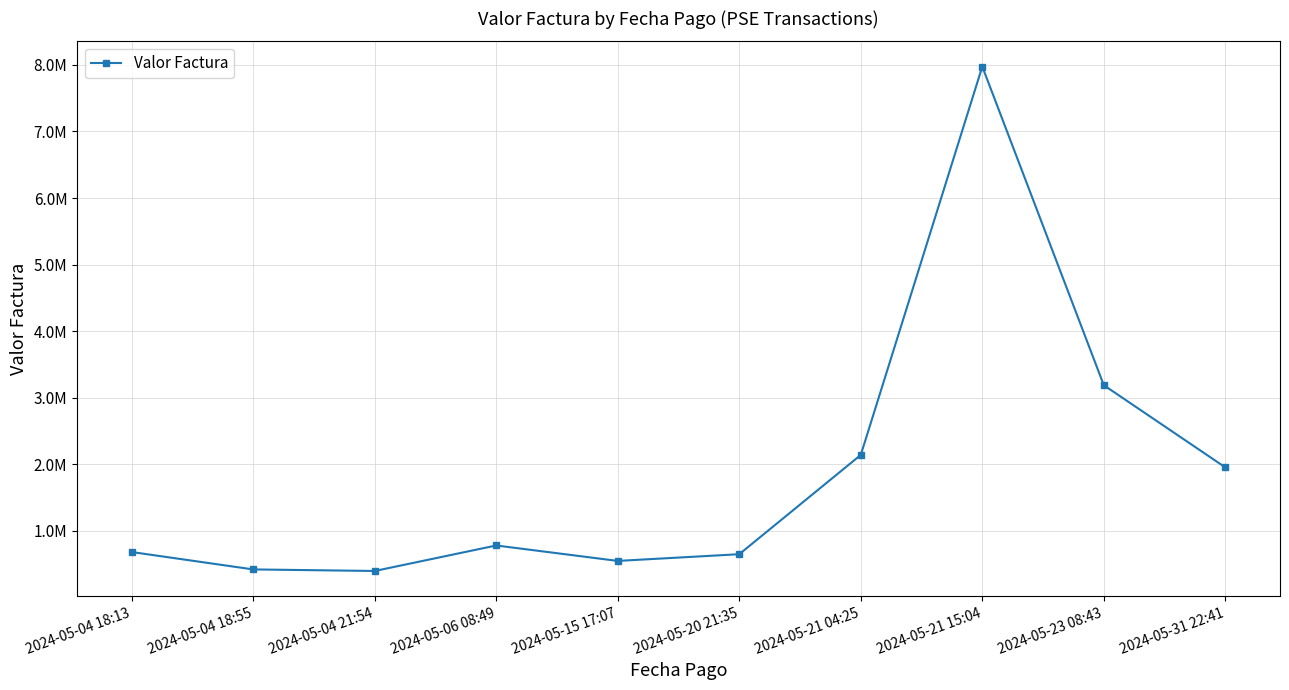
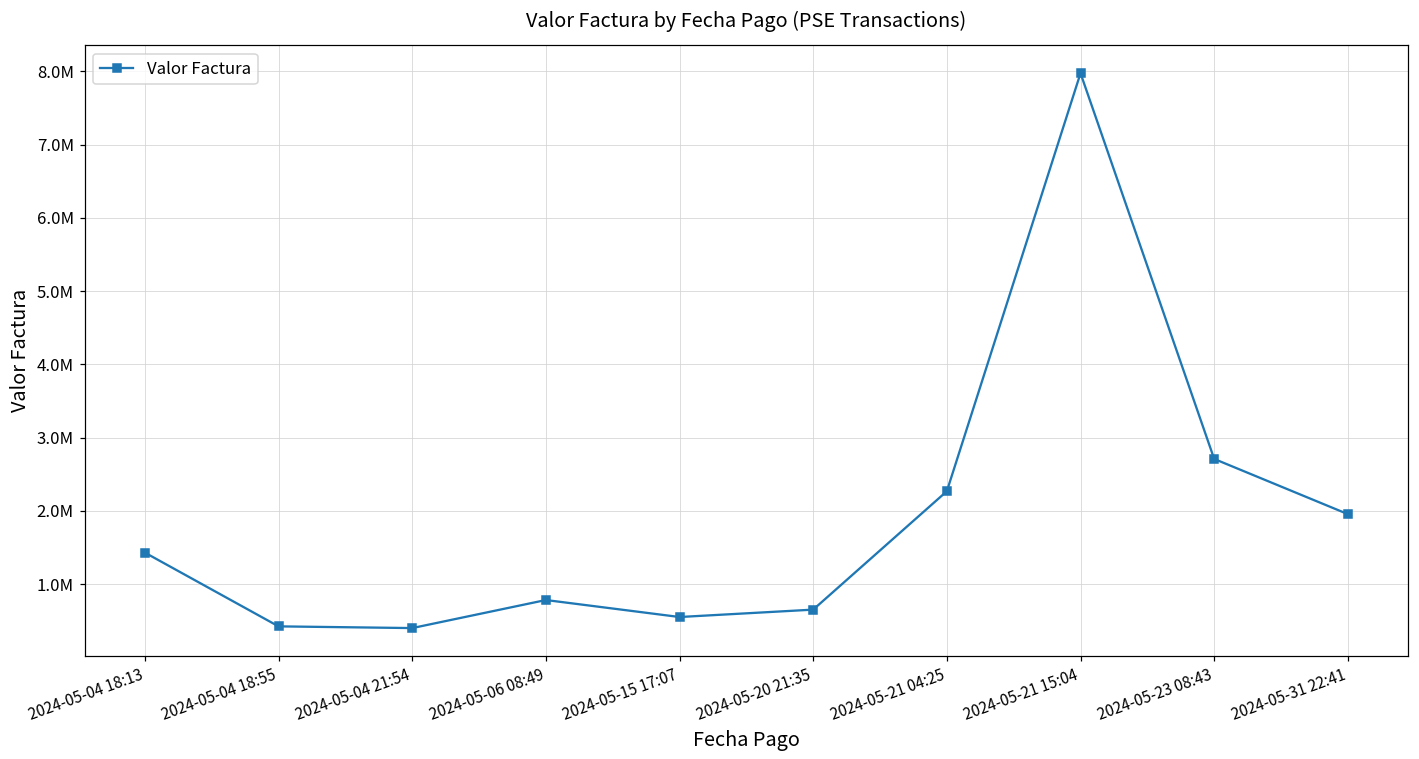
  {
-   "2024-05-04 18:13": 700000,
+   "2024-05-04 18:13": 1400000,
    "2024-05-04 18:55": 400000,
    "2024-05-04 21:54": 400000,
    "2024-05-06 08:49": 800000,
    "2024-05-15 17:07": 500000,
    "2024-05-20 21:35": 700000,
-   "2024-05-21 04:25": 2100000,
+   "2024-05-21 04:25": 2300000,
    "2024-05-21 15:04": 8000000,
-   "2024-05-23 08:43": 3200000,
+   "2024-05-23 08:43": 2700000,
    "2024-05-31 22:41": 2000000
  }
